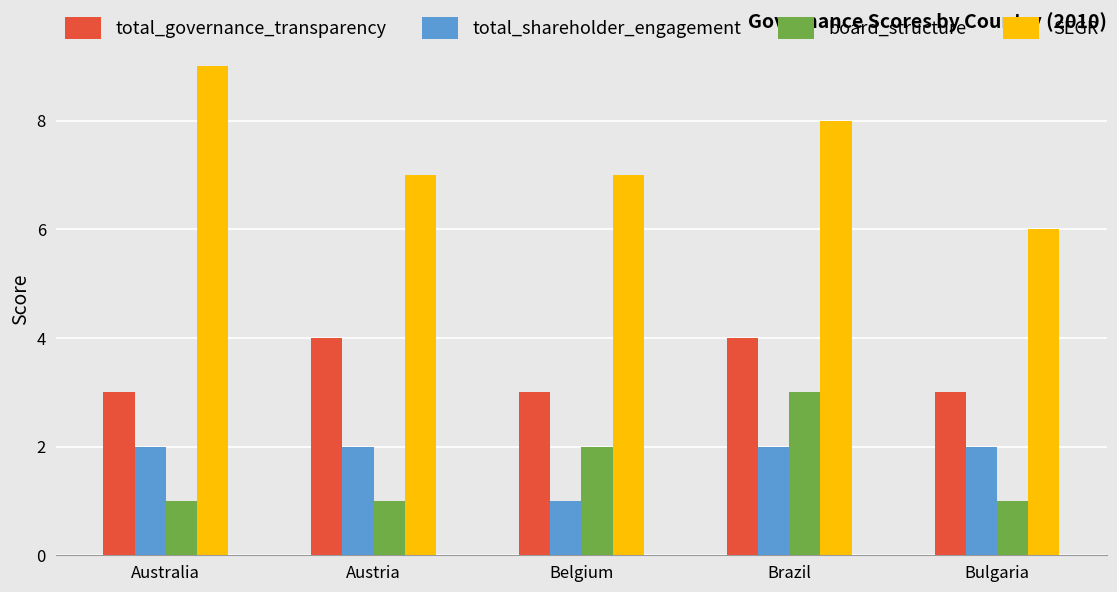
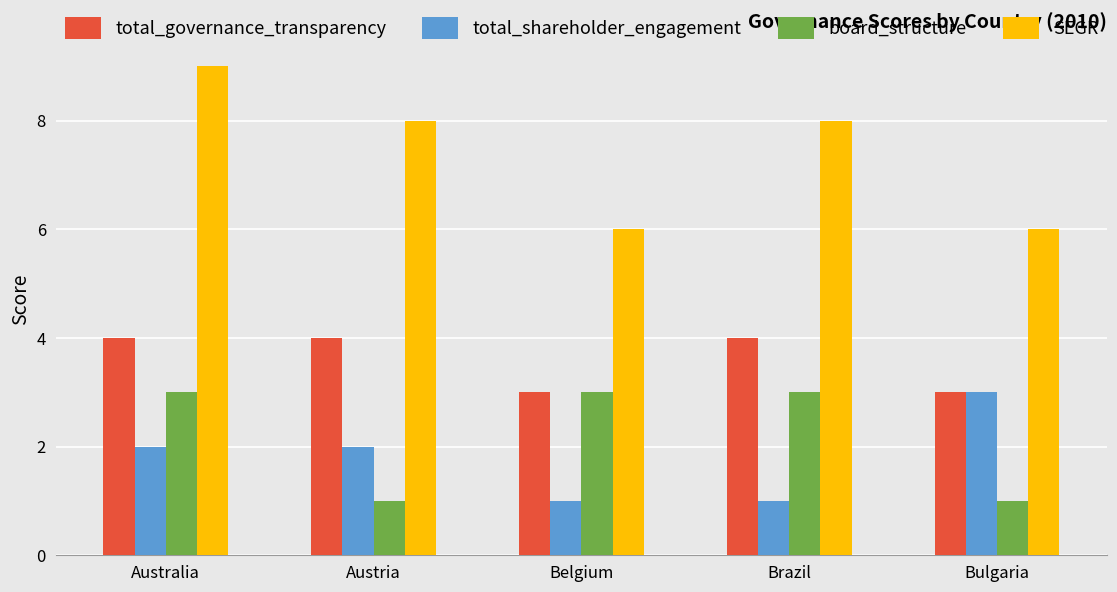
  {
    "total_governance_transparency": {
-     "Australia": 3,
+     "Australia": 4,
      "Austria": 4,
      "Belgium": 3,
      "Brazil": 4,
      "Bulgaria": 3
    },
    "total_shareholder_engagement": {
      "Australia": 2,
      "Austria": 2,
      "Belgium": 1,
-     "Brazil": 2,
-     "Bulgaria": 2
+     "Brazil": 1,
+     "Bulgaria": 3
    },
    "board_structure": {
-     "Australia": 1,
+     "Australia": 3,
      "Austria": 1,
-     "Belgium": 2,
+     "Belgium": 3,
      "Brazil": 3,
      "Bulgaria": 1
    },
    "SEGR": {
      "Australia": 9,
-     "Austria": 7,
-     "Belgium": 7,
+     "Austria": 8,
+     "Belgium": 6,
      "Brazil": 8,
      "Bulgaria": 6
    }
  }
